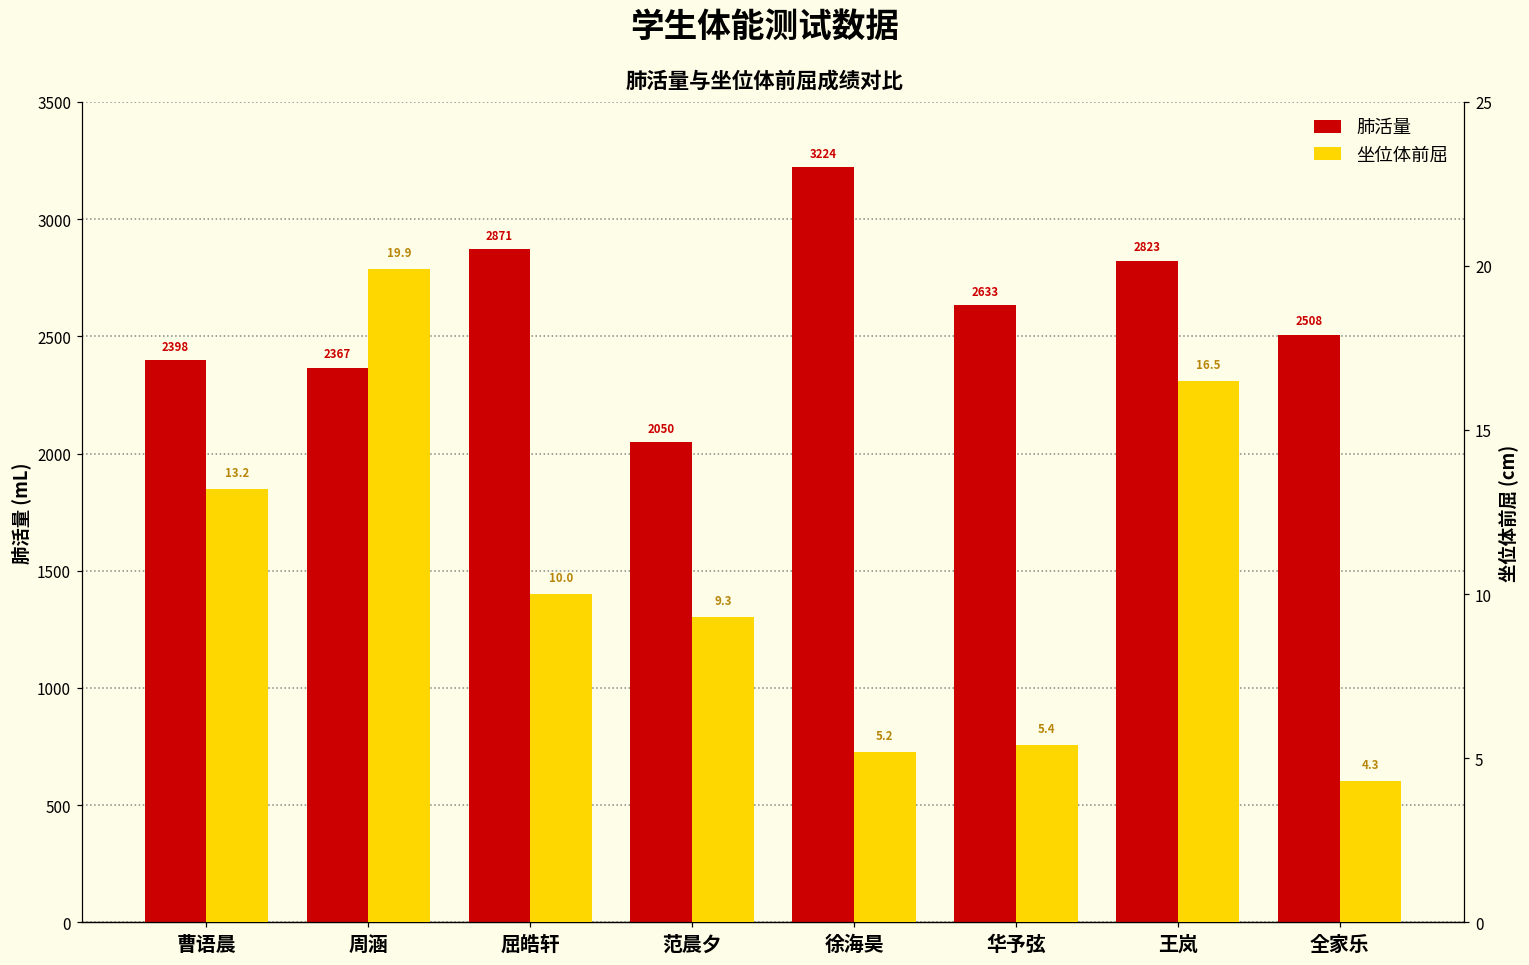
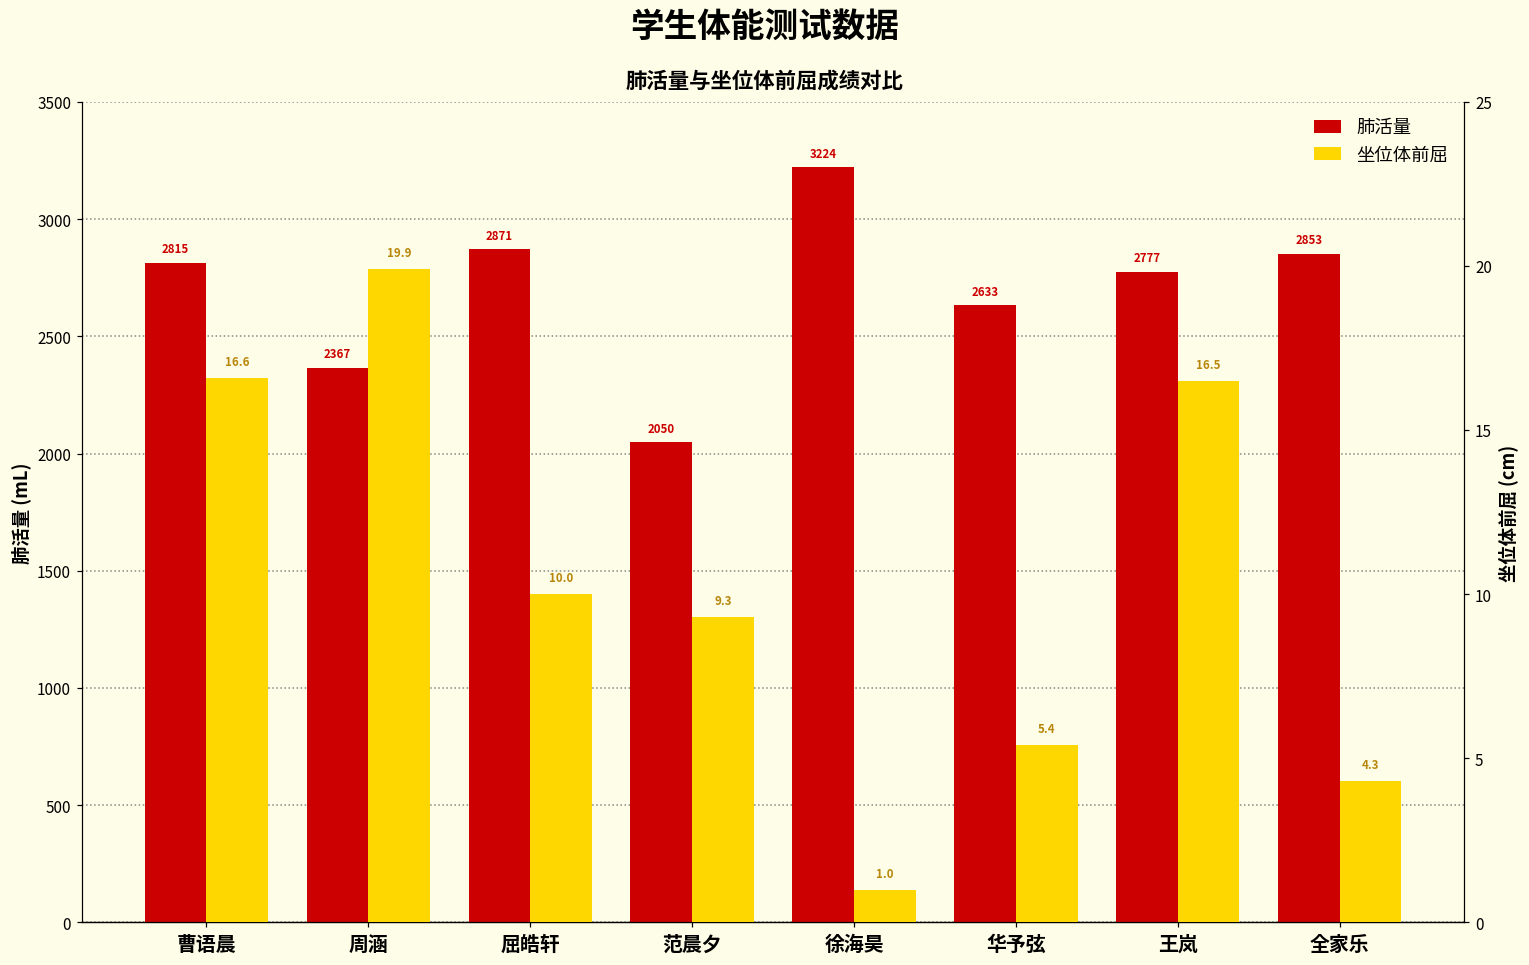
  {
    "肺活量": {
-     "曹语晨": 2398,
+     "曹语晨": 2815,
      "周涵": 2367,
      "屈皓轩": 2871,
      "范晨夕": 2050,
      "徐海昊": 3224,
      "华予弦": 2633,
-     "王岚": 2823,
-     "全家乐": 2508
+     "王岚": 2777,
+     "全家乐": 2853
    },
    "坐位体前屈": {
-     "曹语晨": 13.2,
+     "曹语晨": 16.6,
      "周涵": 19.9,
      "屈皓轩": 10.0,
      "范晨夕": 9.3,
-     "徐海昊": 5.2,
+     "徐海昊": 1.0,
      "华予弦": 5.4,
      "王岚": 16.5,
      "全家乐": 4.3
    }
  }
